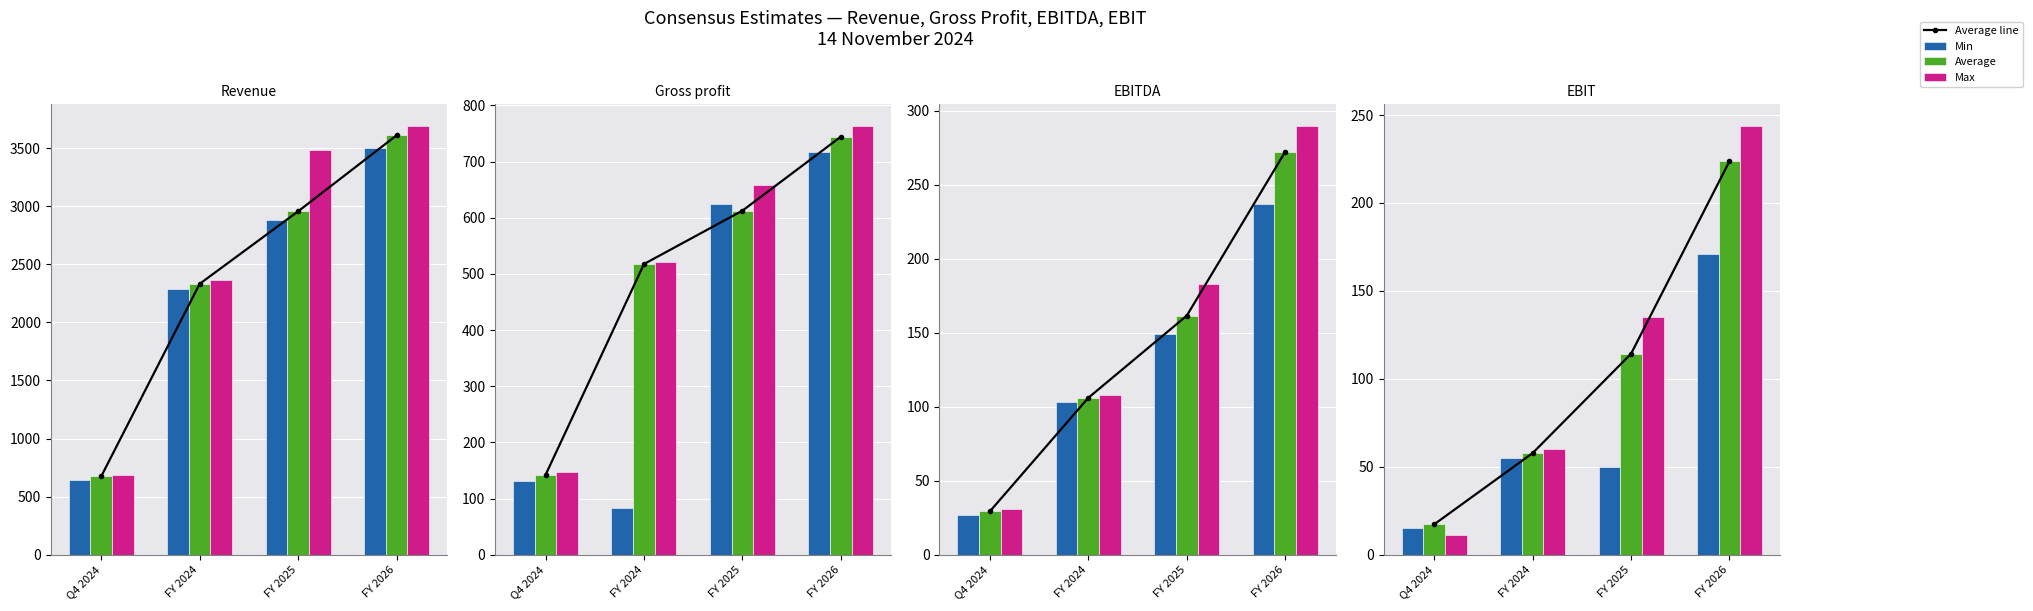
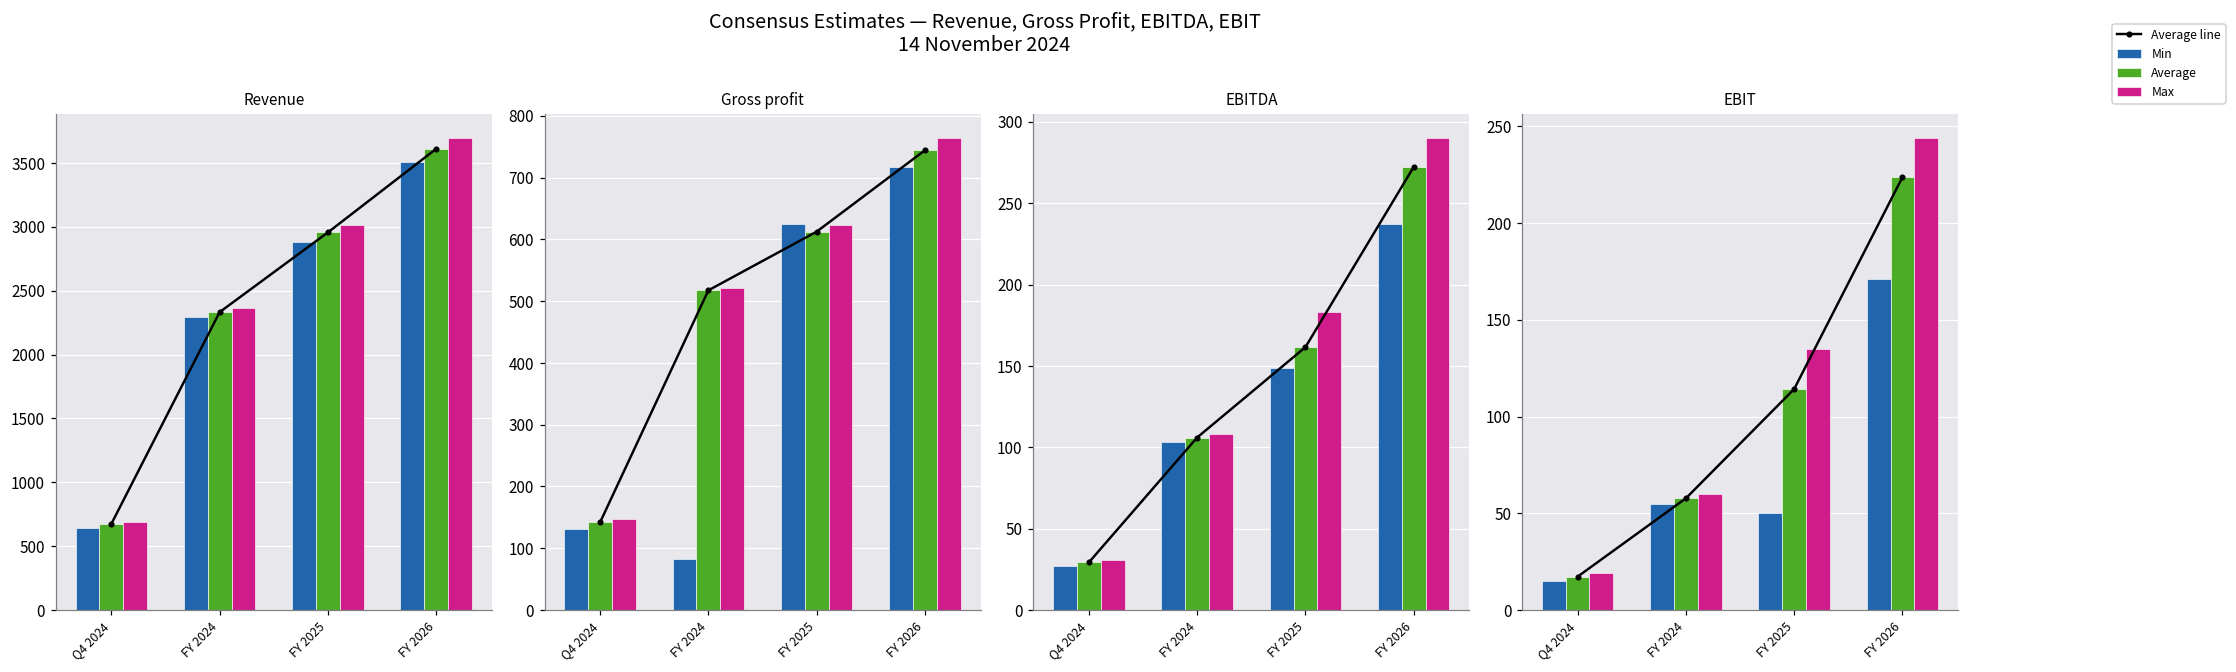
  {
    "Revenue": {
      "Min": {
        "Q4 2024": 640,
        "FY 2024": 2290,
        "FY 2025": 2880,
        "FY 2026": 3510
      },
      "Average line": {
        "Q4 2024": 670,
        "FY 2024": 2330,
        "FY 2025": 2960,
        "FY 2026": 3610
      },
      "Average": {
        "Q4 2024": 670,
        "FY 2024": 2330,
        "FY 2025": 2960,
        "FY 2026": 3610
      },
      "Max": {
        "Q4 2024": 690,
        "FY 2024": 2370,
-       "FY 2025": 3490,
+       "FY 2025": 3020,
        "FY 2026": 3700
      }
    },
    "Gross profit": {
      "Min": {
        "Q4 2024": 130,
        "FY 2024": 80,
        "FY 2025": 630,
        "FY 2026": 720
      },
      "Average": {
        "Q4 2024": 140,
        "FY 2024": 520,
        "FY 2025": 610,
        "FY 2026": 740
      },
      "Max": {
        "Q4 2024": 150,
        "FY 2024": 520,
-       "FY 2025": 660,
+       "FY 2025": 620,
        "FY 2026": 760
      }
    },
    "EBITDA": {
      "Min": {
        "Q4 2024": 27,
        "FY 2024": 103,
        "FY 2025": 149,
        "FY 2026": 237
      },
      "Average": {
        "Q4 2024": 29,
        "FY 2024": 106,
        "FY 2025": 162,
        "FY 2026": 272
      },
      "Max": {
        "Q4 2024": 31,
        "FY 2024": 108,
        "FY 2025": 183,
        "FY 2026": 290
      }
    },
    "EBIT": {
      "Min": {
        "Q4 2024": 15,
        "FY 2024": 55,
        "FY 2025": 50,
        "FY 2026": 171
      },
      "Average": {
        "Q4 2024": 17,
        "FY 2024": 58,
        "FY 2025": 114,
        "FY 2026": 224
      },
      "Max": {
-       "Q4 2024": 11,
+       "Q4 2024": 19,
        "FY 2024": 60,
        "FY 2025": 135,
        "FY 2026": 244
      }
    }
  }
